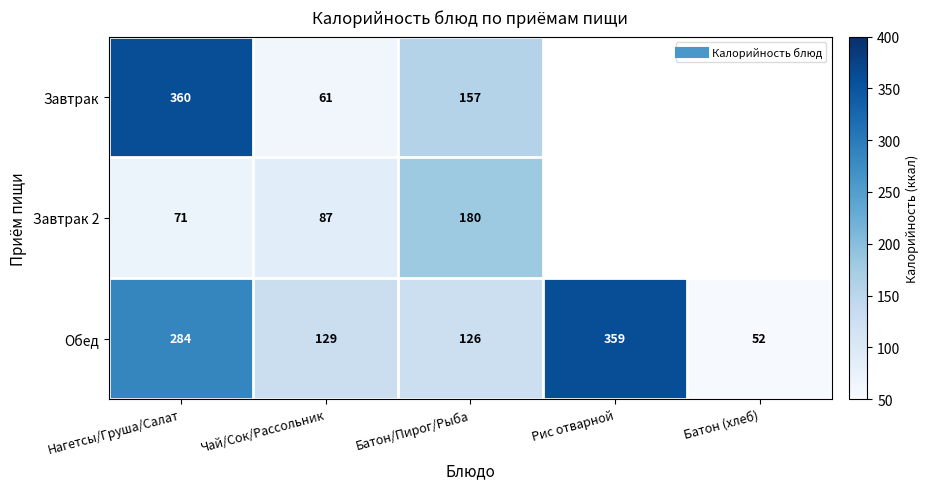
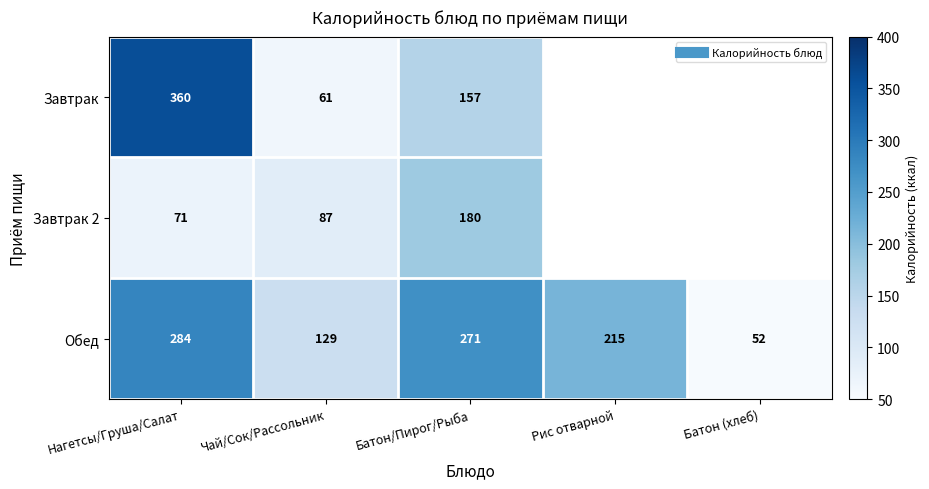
  {
    "Завтрак": {
      "Нагетсы/Груша/Салат": 360,
      "Чай/Сок/Рассольник": 61,
      "Батон/Пирог/Рыба": 157
    },
    "Завтрак 2": {
      "Нагетсы/Груша/Салат": 71,
      "Чай/Сок/Рассольник": 87,
      "Батон/Пирог/Рыба": 180
    },
    "Обед": {
      "Нагетсы/Груша/Салат": 284,
      "Чай/Сок/Рассольник": 129,
-     "Батон/Пирог/Рыба": 126,
-     "Рис отварной": 359,
+     "Батон/Пирог/Рыба": 271,
+     "Рис отварной": 215,
      "Батон (хлеб)": 52
    }
  }
